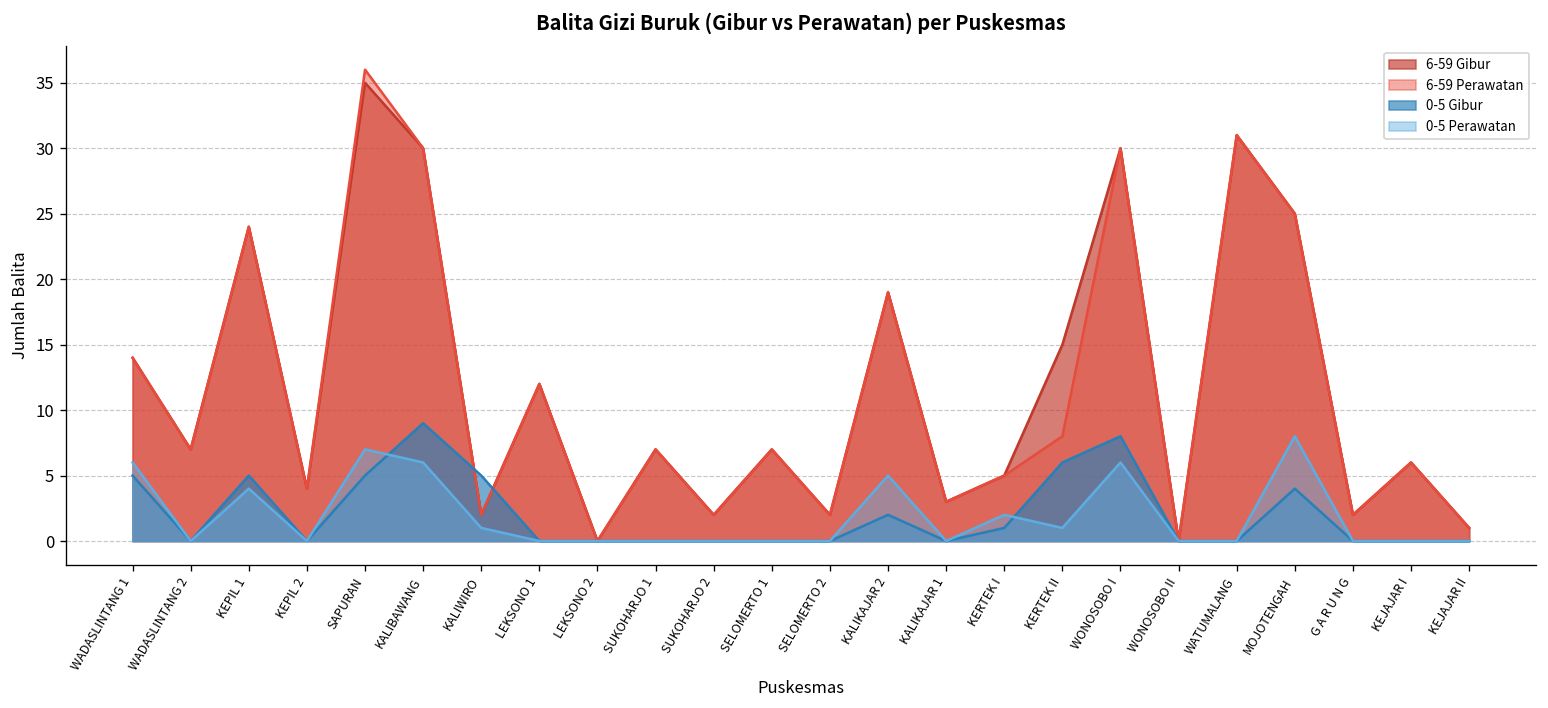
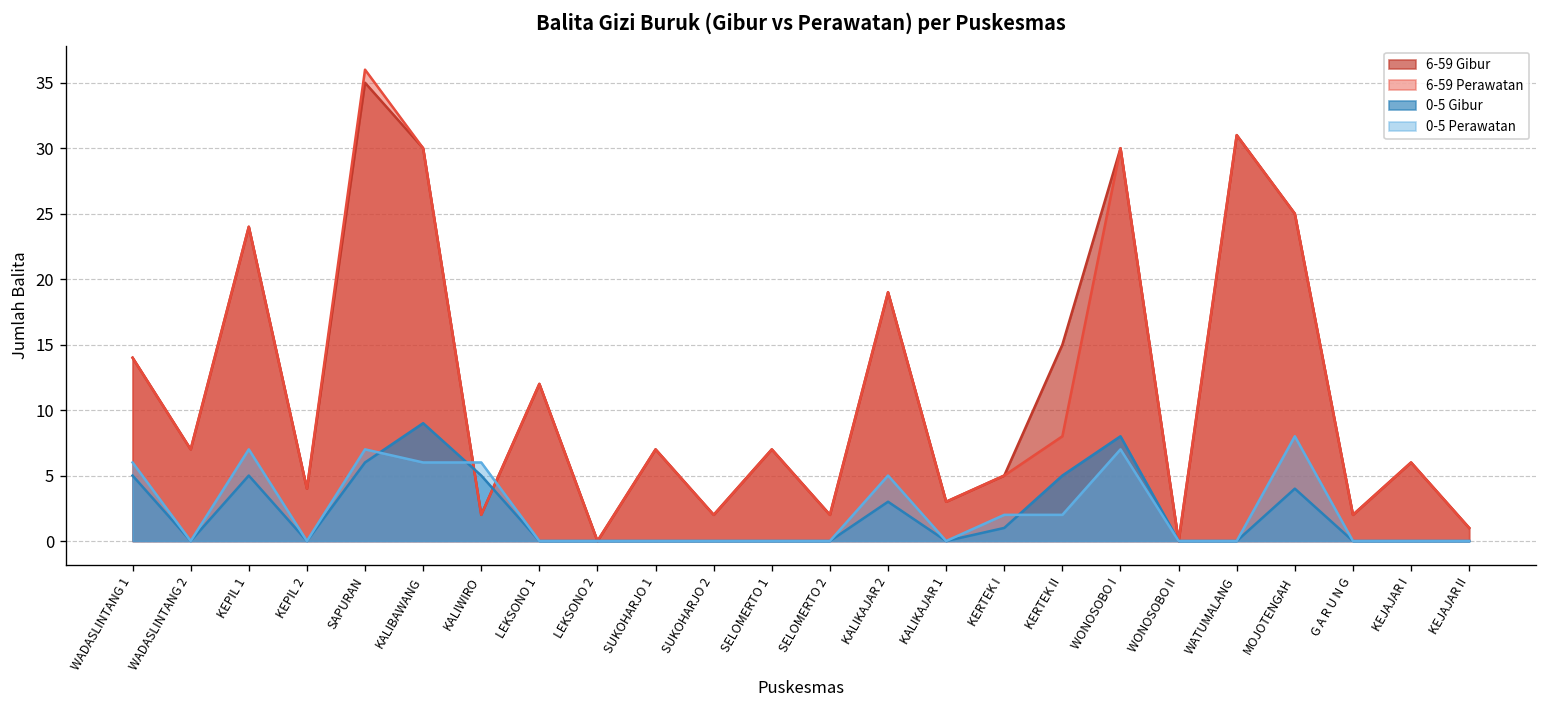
  {
    "0-5 Gibur": {
      "WADASLINTANG 1": 5,
      "KEPIL 1": 5,
-     "SAPURAN": 5,
+     "SAPURAN": 6,
      "KALIBAWANG": 9,
      "KALIWIRO": 5,
-     "KALIKAJAR 2": 2,
+     "KALIKAJAR 2": 3,
      "KERTEK I": 1,
-     "KERTEK II": 6,
+     "KERTEK II": 5,
      "WONOSOBO I": 8,
      "MOJOTENGAH": 4
    },
    "0-5 Perawatan": {
      "WADASLINTANG 1": 6,
-     "KEPIL 1": 4,
+     "KEPIL 1": 7,
      "SAPURAN": 7,
      "KALIBAWANG": 6,
-     "KALIWIRO": 1,
+     "KALIWIRO": 6,
      "KALIKAJAR 2": 5,
      "KERTEK I": 2,
-     "KERTEK II": 1,
-     "WONOSOBO I": 6,
+     "KERTEK II": 2,
+     "WONOSOBO I": 7,
      "MOJOTENGAH": 8
    }
  }
